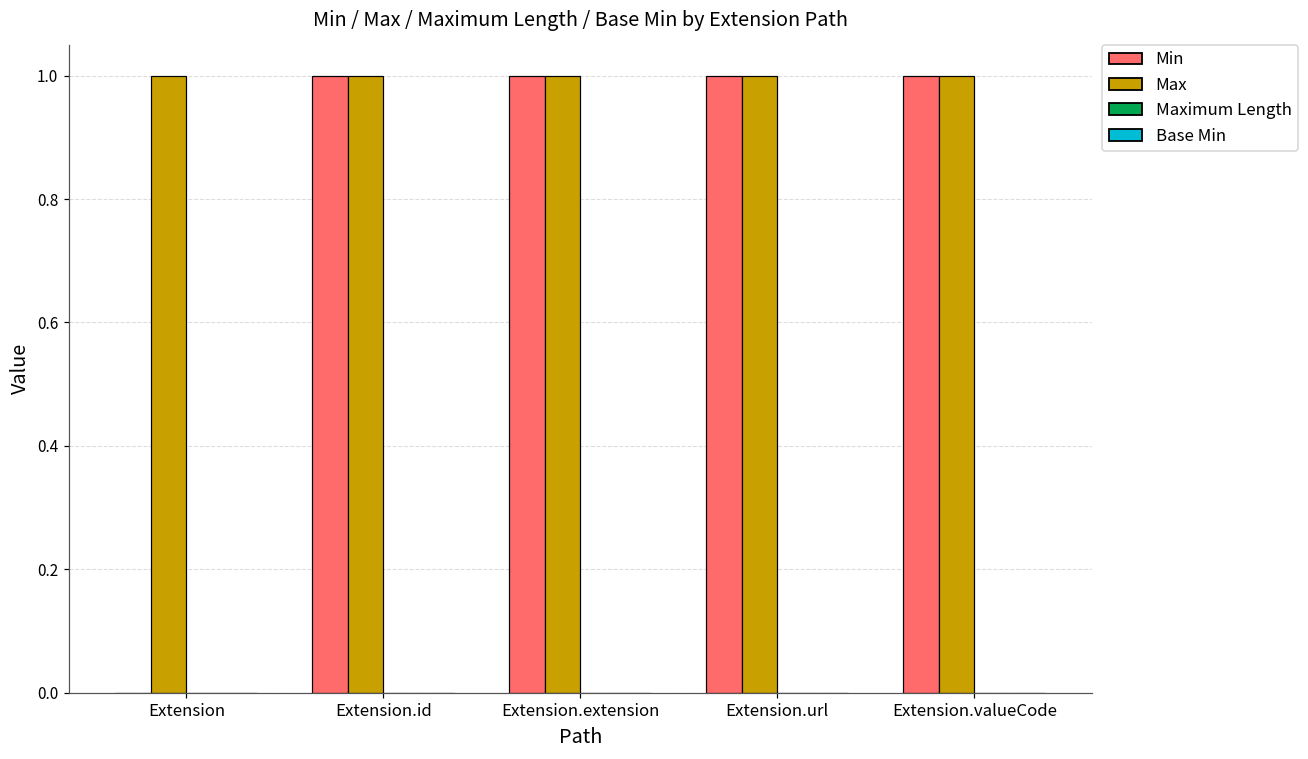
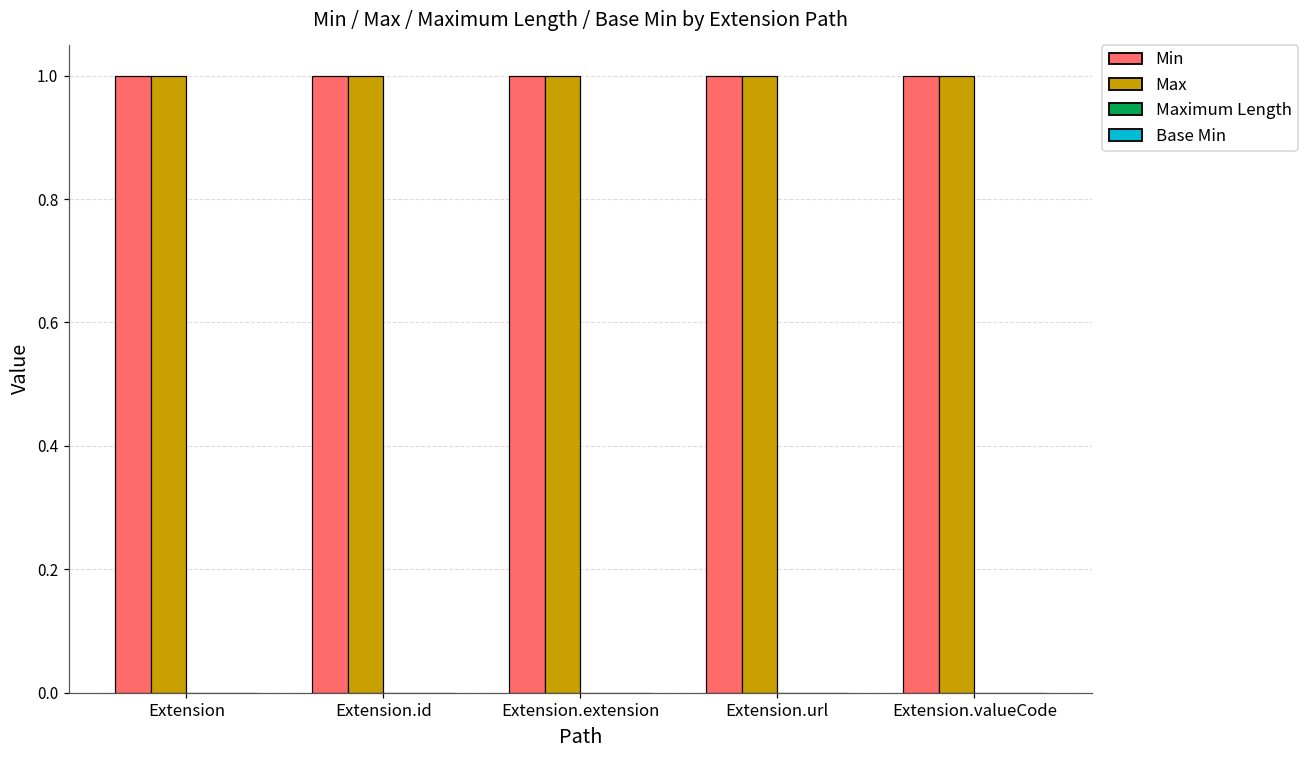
  {
    "Min": {
-     "Extension": 0,
+     "Extension": 1,
      "Extension.id": 1,
      "Extension.extension": 1,
      "Extension.url": 1,
      "Extension.valueCode": 1
    },
    "Max": {
      "Extension": 1,
      "Extension.id": 1,
      "Extension.extension": 1,
      "Extension.url": 1,
      "Extension.valueCode": 1
    },
    "Maximum Length": {
      "Extension": 0,
      "Extension.id": 0,
      "Extension.extension": 0,
      "Extension.url": 0,
      "Extension.valueCode": 0
    },
    "Base Min": {
      "Extension": 0,
      "Extension.id": 0,
      "Extension.extension": 0,
      "Extension.url": 0,
      "Extension.valueCode": 0
    }
  }
